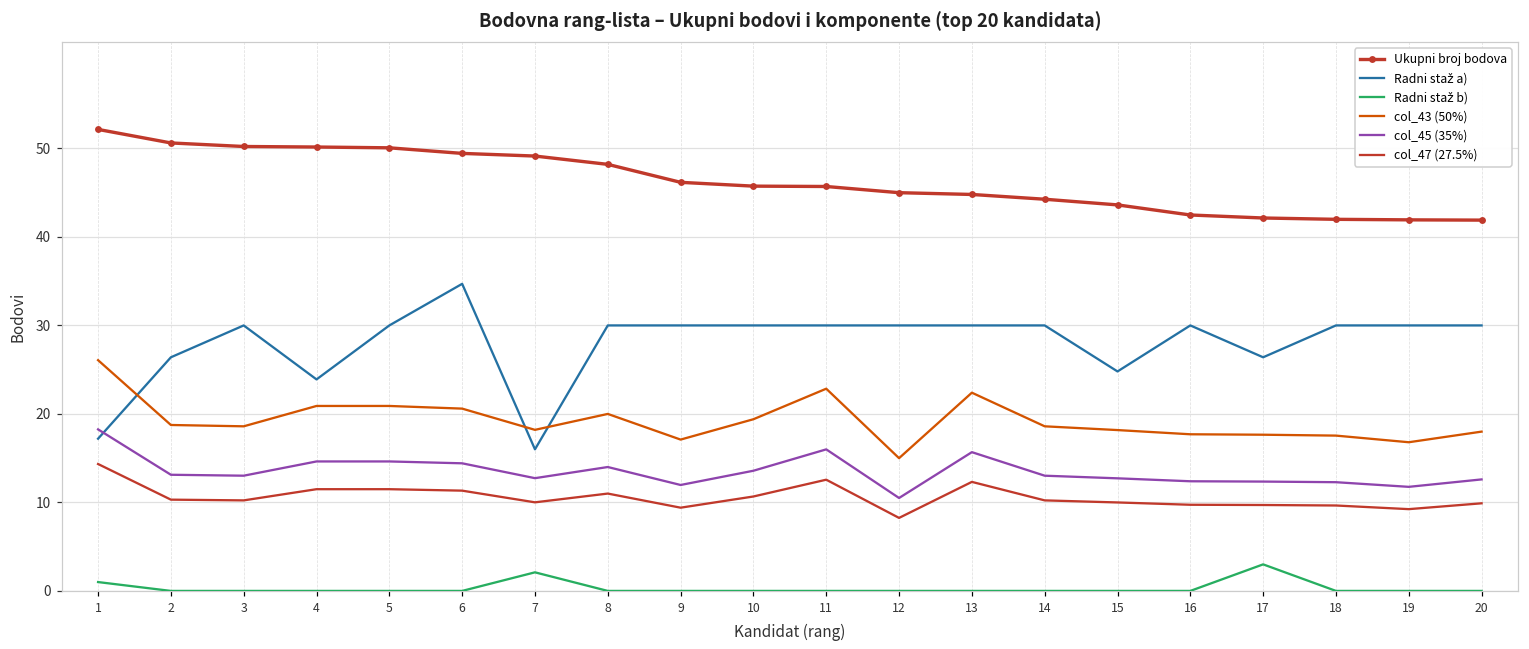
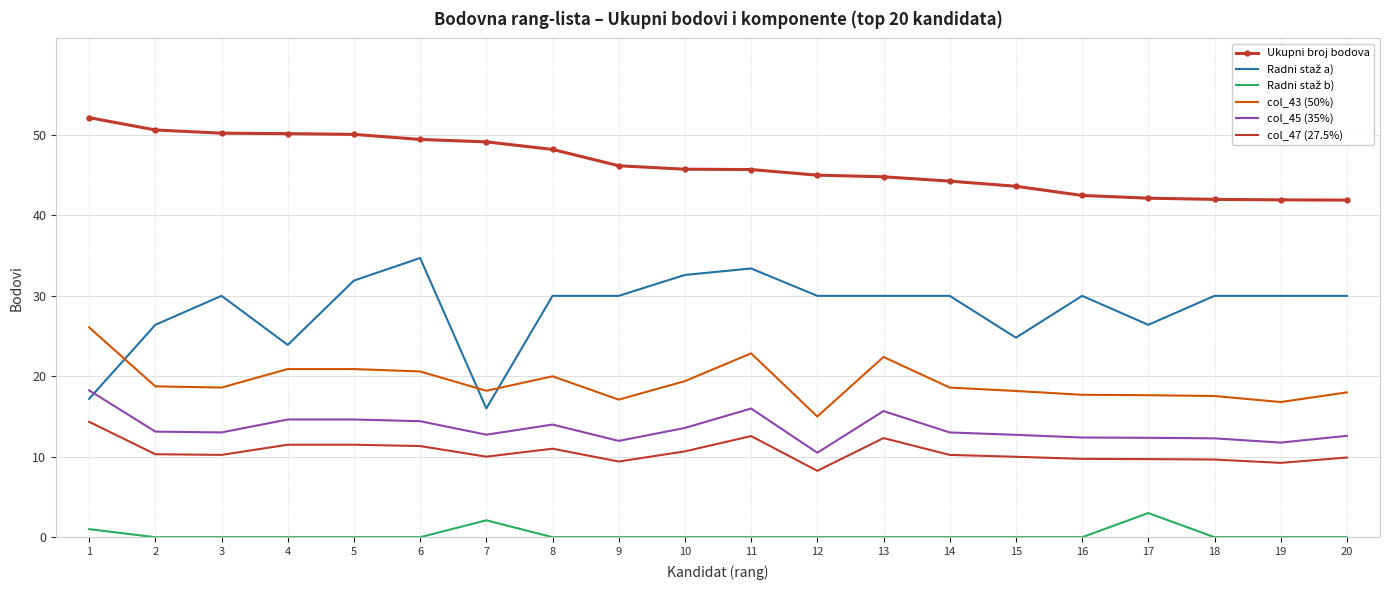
  {
    "Radni staž a)": {
      "1": 17,
      "2": 26,
      "3": 30,
      "4": 24,
-     "5": 30,
+     "5": 32,
      "6": 35,
      "7": 16,
      "8": 30,
      "9": 30,
-     "10": 30,
-     "11": 30,
+     "10": 33,
+     "11": 33,
      "12": 30,
      "13": 30,
      "14": 30,
      "15": 25,
      "16": 30,
      "17": 26,
      "18": 30,
      "19": 30,
      "20": 30
    },
    "Radni staž b)": {
      "1": 1,
      "2": 0,
      "3": 0,
      "4": 0,
      "5": 0,
      "6": 0,
      "7": 2,
      "8": 0,
      "9": 0,
      "10": 0,
      "11": 0,
      "12": 0,
      "13": 0,
      "14": 0,
      "15": 0,
      "16": 0,
      "17": 3,
      "18": 0,
      "19": 0,
      "20": 0
    },
    "col_45 (35%)": {
      "1": 18,
      "2": 13,
      "3": 13,
      "4": 15,
      "5": 15,
      "6": 14,
      "7": 13,
      "8": 14,
      "9": 12,
      "10": 14,
      "11": 16,
      "12": 11,
      "13": 16,
      "14": 13,
      "15": 13,
      "16": 12,
      "17": 12,
      "18": 12,
      "19": 12,
      "20": 13
    }
  }
